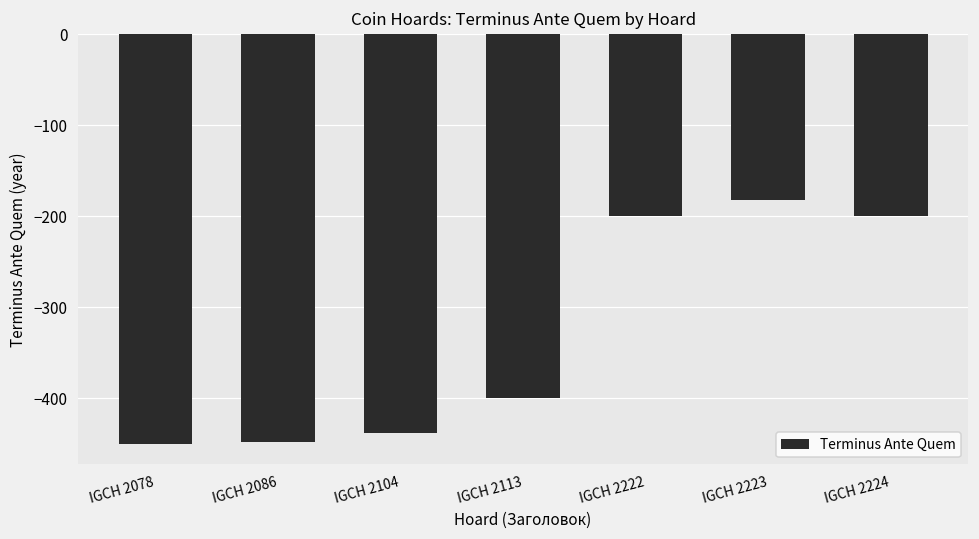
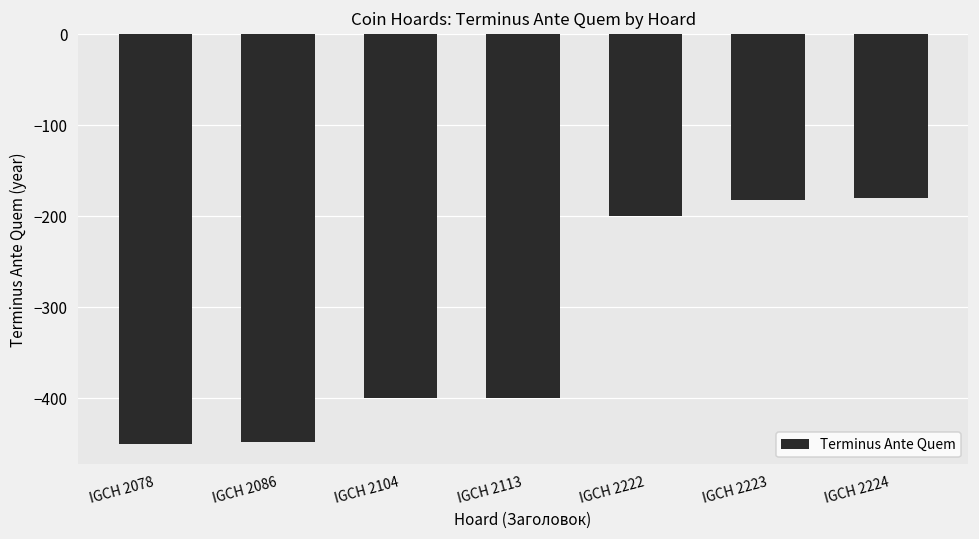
  {
    "IGCH 2078": -450,
    "IGCH 2086": -450,
-   "IGCH 2104": -440,
+   "IGCH 2104": -400,
    "IGCH 2113": -400,
    "IGCH 2222": -200,
    "IGCH 2223": -180,
-   "IGCH 2224": -200
+   "IGCH 2224": -180
  }
